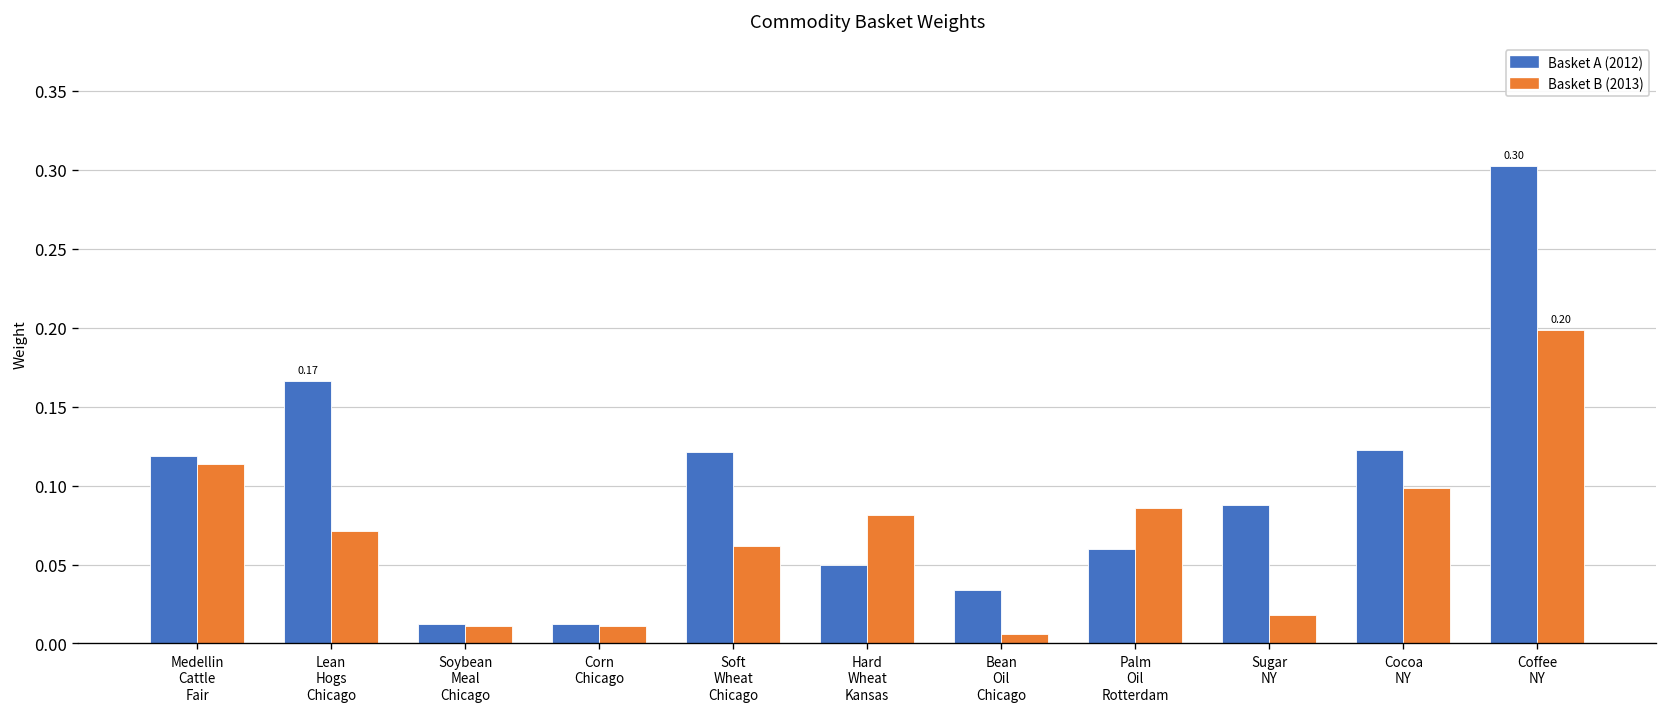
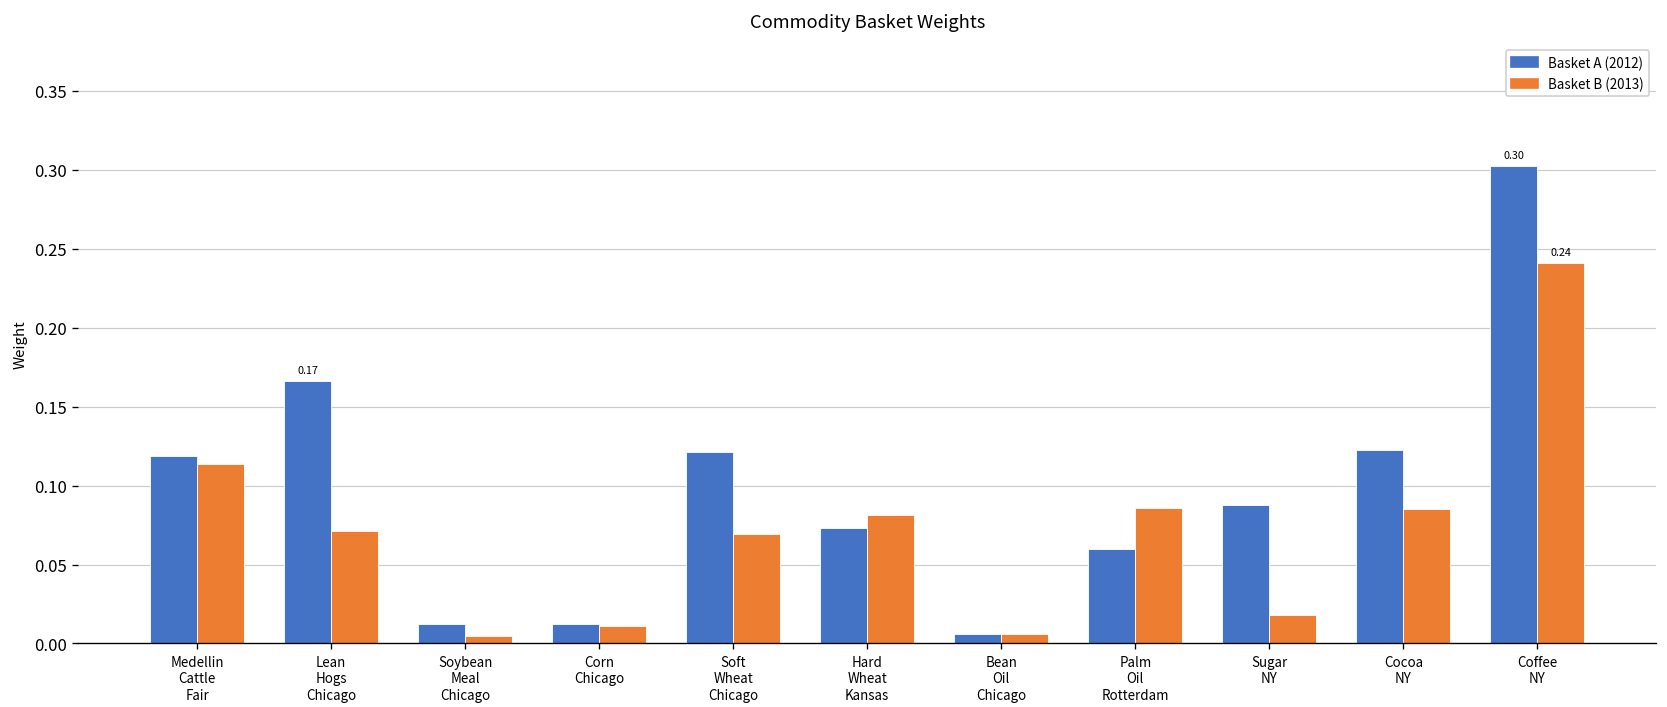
  {
    "Basket A (2012)": {
      "Medellin Cattle Fair": 0.119,
      "Soybean Meal Chicago": 0.013,
      "Corn Chicago": 0.013,
      "Soft Wheat Chicago": 0.121,
-     "Hard Wheat Kansas": 0.050,
-     "Bean Oil Chicago": 0.034,
+     "Hard Wheat Kansas": 0.073,
+     "Bean Oil Chicago": 0.006,
      "Palm Oil Rotterdam": 0.060,
      "Sugar NY": 0.088,
      "Cocoa NY": 0.122
    },
    "Basket B (2013)": {
-     "Soybean Meal Chicago": 0.011,
-     "Soft Wheat Chicago": 0.062,
-     "Cocoa NY": 0.098,
-     "Coffee NY": 0.20
+     "Soybean Meal Chicago": 0.005,
+     "Soft Wheat Chicago": 0.070,
+     "Cocoa NY": 0.085,
+     "Coffee NY": 0.24
    }
  }
